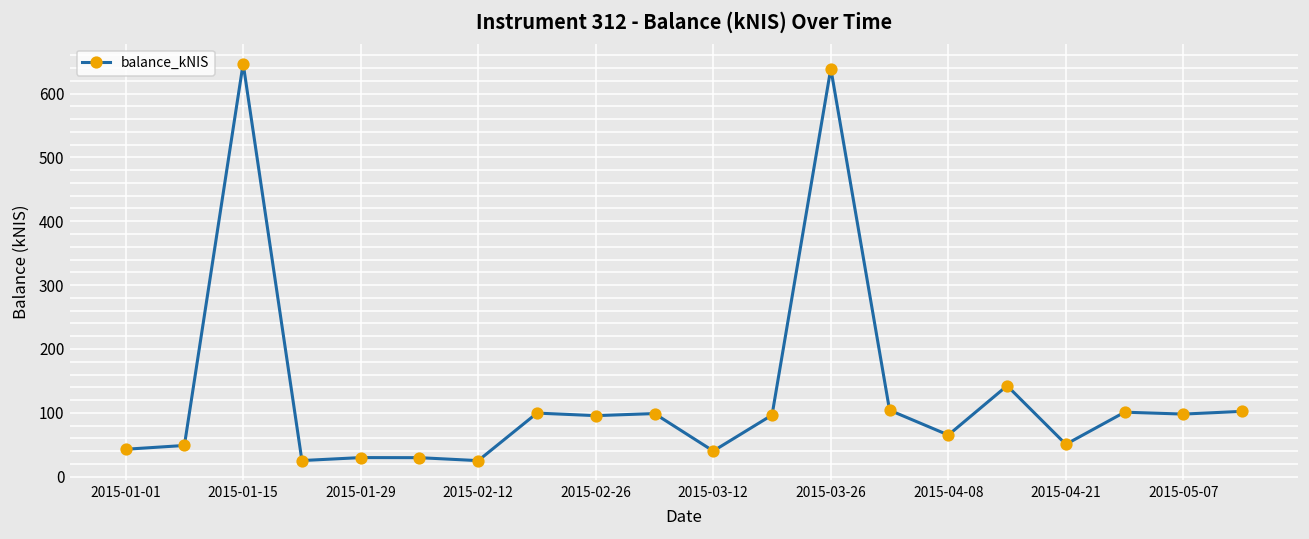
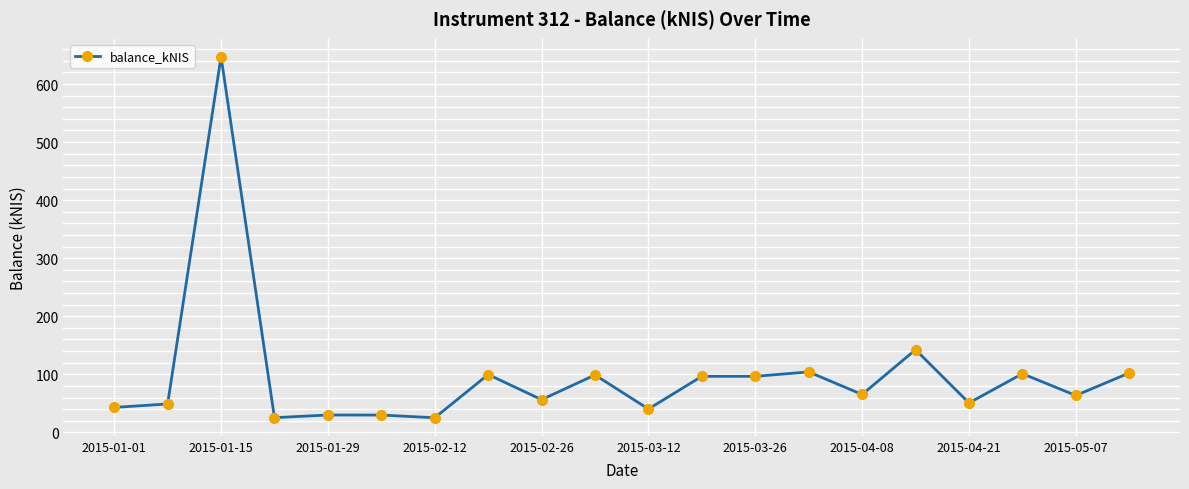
  {
    "2015-01-01": 40,
    "2015-01-15": 650,
    "2015-01-29": 30,
    "2015-02-12": 30,
-   "2015-02-26": 100,
+   "2015-02-26": 60,
    "2015-03-12": 40,
-   "2015-03-26": 640,
+   "2015-03-26": 100,
    "2015-04-08": 70,
    "2015-04-21": 50,
-   "2015-05-07": 100
+   "2015-05-07": 60
  }
